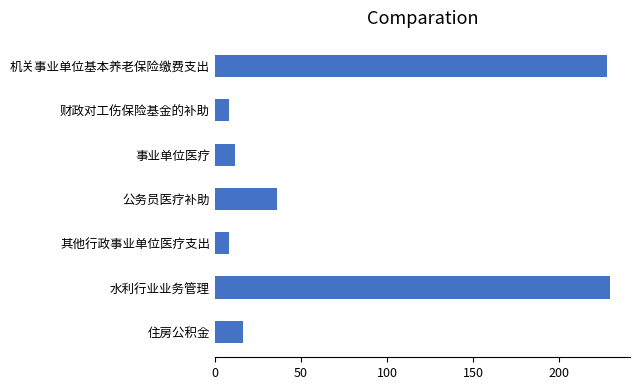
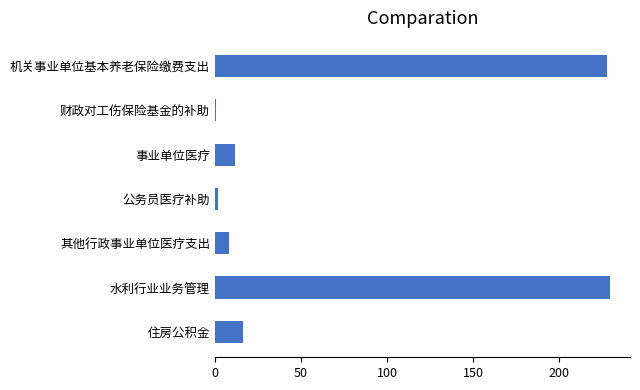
  {
    "机关事业单位基本养老保险缴费支出": 227,
-   "财政对工伤保险基金的补助": 8,
+   "财政对工伤保险基金的补助": 1,
    "事业单位医疗": 12,
-   "公务员医疗补助": 36,
+   "公务员医疗补助": 2,
    "其他行政事业单位医疗支出": 8,
    "水利行业业务管理": 229,
    "住房公积金": 16
  }
